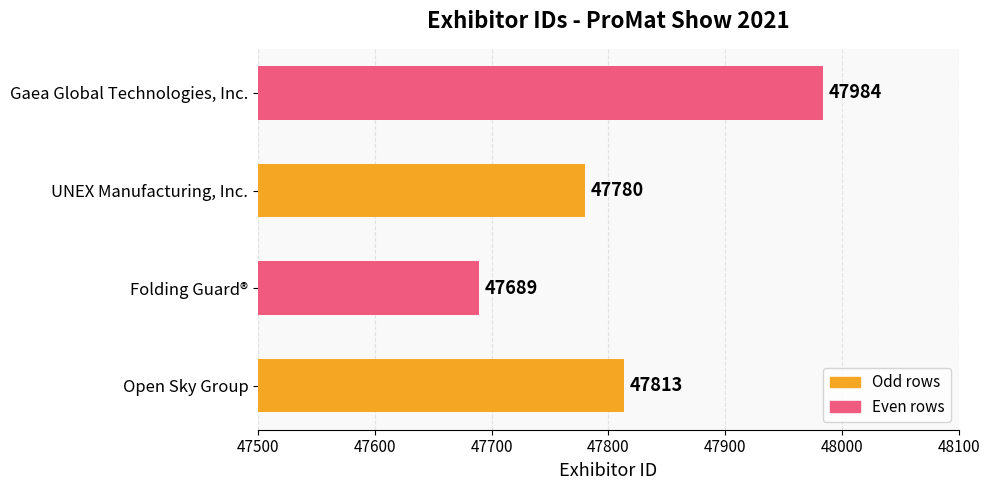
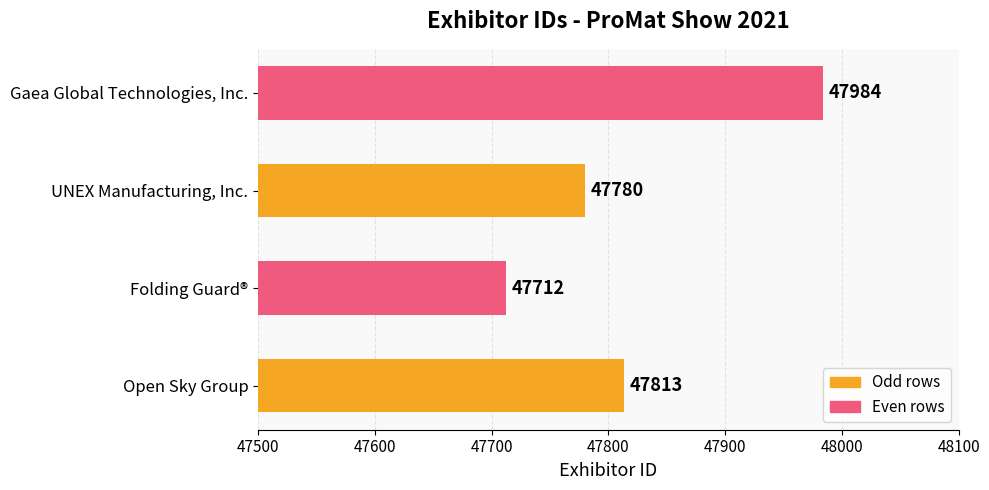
  {
    "Gaea Global Technologies, Inc.": 47984,
    "UNEX Manufacturing, Inc.": 47780,
-   "Folding Guard®": 47689,
+   "Folding Guard®": 47712,
    "Open Sky Group": 47813
  }
